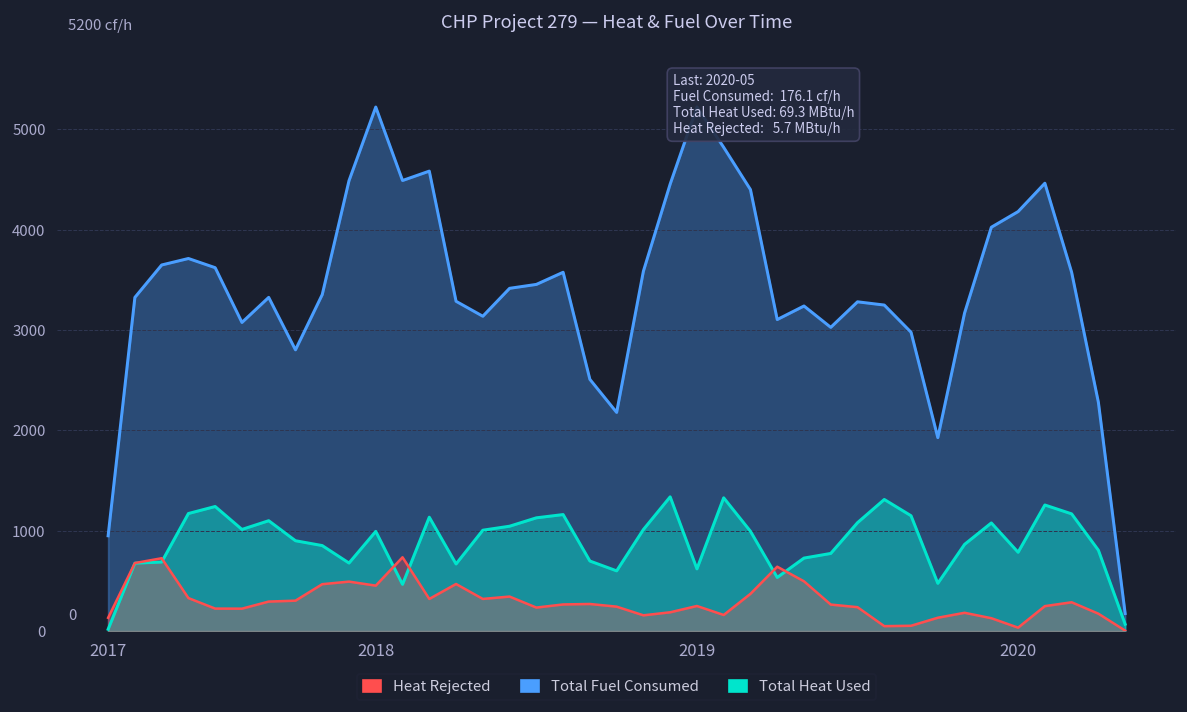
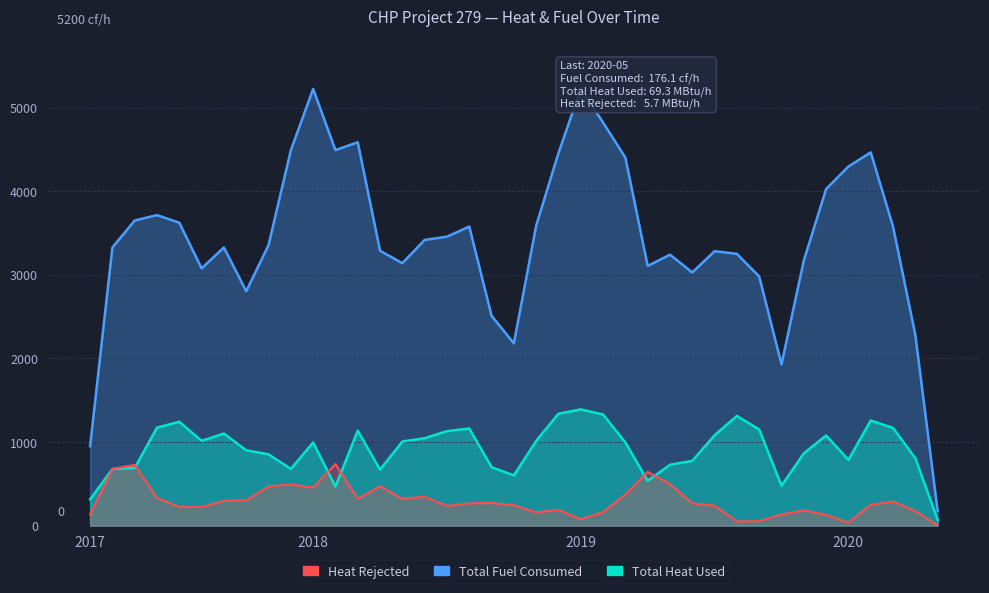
  {
    "Total Fuel Consumed": {
      "2017": 1000,
      "2018": 5200,
-     "2020": 4200
+     "2020": 4300
    },
    "Total Heat Used": {
-     "2017": 0,
+     "2017": 300,
      "2018": 1000,
-     "2019": 600,
+     "2019": 1400,
      "2020": 800
    },
    "Heat Rejected": {
      "2017": 100,
      "2018": 500,
-     "2019": 300,
+     "2019": 100,
      "2020": 0
    }
  }
